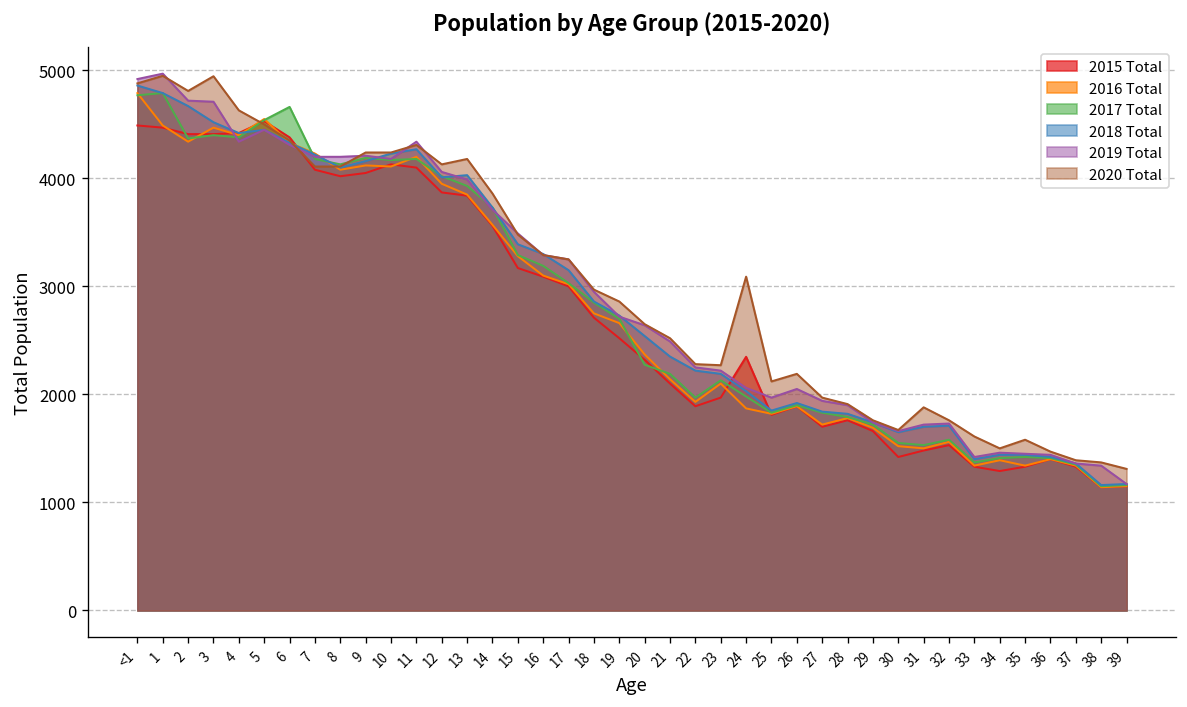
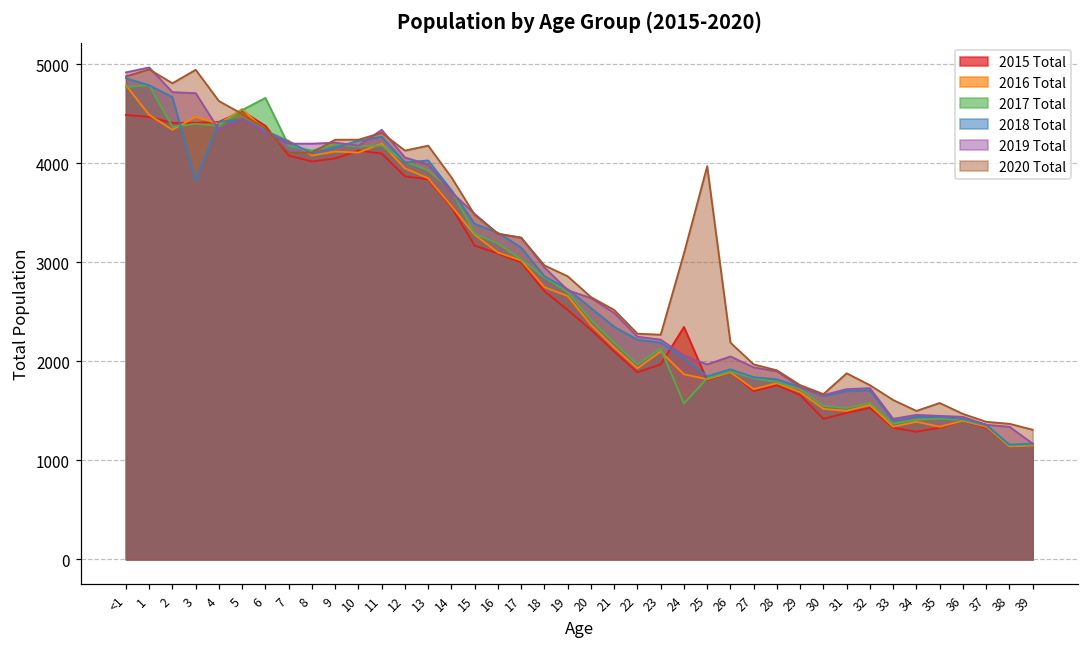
  {
    "2015 Total": {
      "<1": 4500,
      "2": 4400,
      "6": 4400,
      "7": 4100,
      "8": 4000,
      "9": 4100,
      "11": 4100,
      "12": 3900,
      "15": 3200,
      "18": 2700,
      "19": 2500,
      "20": 2300,
      "21": 2100,
      "22": 1900,
      "23": 2000,
      "24": 2300,
      "29": 1700,
      "30": 1400,
      "32": 1500,
      "34": 1300
    },
    "2016 Total": {
      "2": 4300,
      "3": 4500,
      "9": 4100,
      "12": 4000,
      "18": 2800,
      "19": 2700,
      "20": 2400,
      "21": 2100,
      "22": 1900,
      "23": 2100,
      "24": 1900,
      "29": 1700,
      "30": 1500
    },
    "2017 Total": {
      "2": 4400,
      "6": 4700,
      "13": 3900,
      "16": 3200,
-     "20": 2300,
+     "20": 2400,
      "21": 2200,
      "22": 2000,
      "23": 2100,
-     "24": 2000,
+     "24": 1600,
      "30": 1600,
      "31": 1500,
      "33": 1400
    },
    "2018 Total": {
      "2": 4700,
-     "3": 4500,
+     "3": 3800,
      "9": 4200,
      "11": 4300,
      "13": 4000,
      "15": 3400,
      "17": 3200,
      "20": 2500,
      "21": 2400,
      "22": 2200,
      "23": 2200,
      "24": 2000,
      "28": 1800
    },
    "2019 Total": {
      "<1": 4900,
      "2": 4700,
      "3": 4700,
      "4": 4300,
      "8": 4200,
      "11": 4300,
      "12": 4100,
      "13": 4000,
      "21": 2500,
      "22": 2300,
      "23": 2200,
      "24": 2100,
      "25": 2000,
      "26": 2100,
      "27": 1900,
      "38": 1300
    },
    "2020 Total": {
      "2": 4800,
      "3": 4900,
      "4": 4600,
      "5": 4500,
      "7": 4100,
      "9": 4200,
      "11": 4300,
      "12": 4100,
      "13": 4200,
      "14": 3900,
      "19": 2900,
      "21": 2500,
      "22": 2300,
      "23": 2300,
      "24": 3100,
-     "25": 2100,
+     "25": 4000,
      "26": 2200,
      "27": 2000,
      "31": 1900,
      "32": 1800,
      "33": 1600,
      "34": 1500,
      "35": 1600,
      "36": 1500,
      "37": 1400,
      "38": 1400,
      "39": 1300
    }
  }
